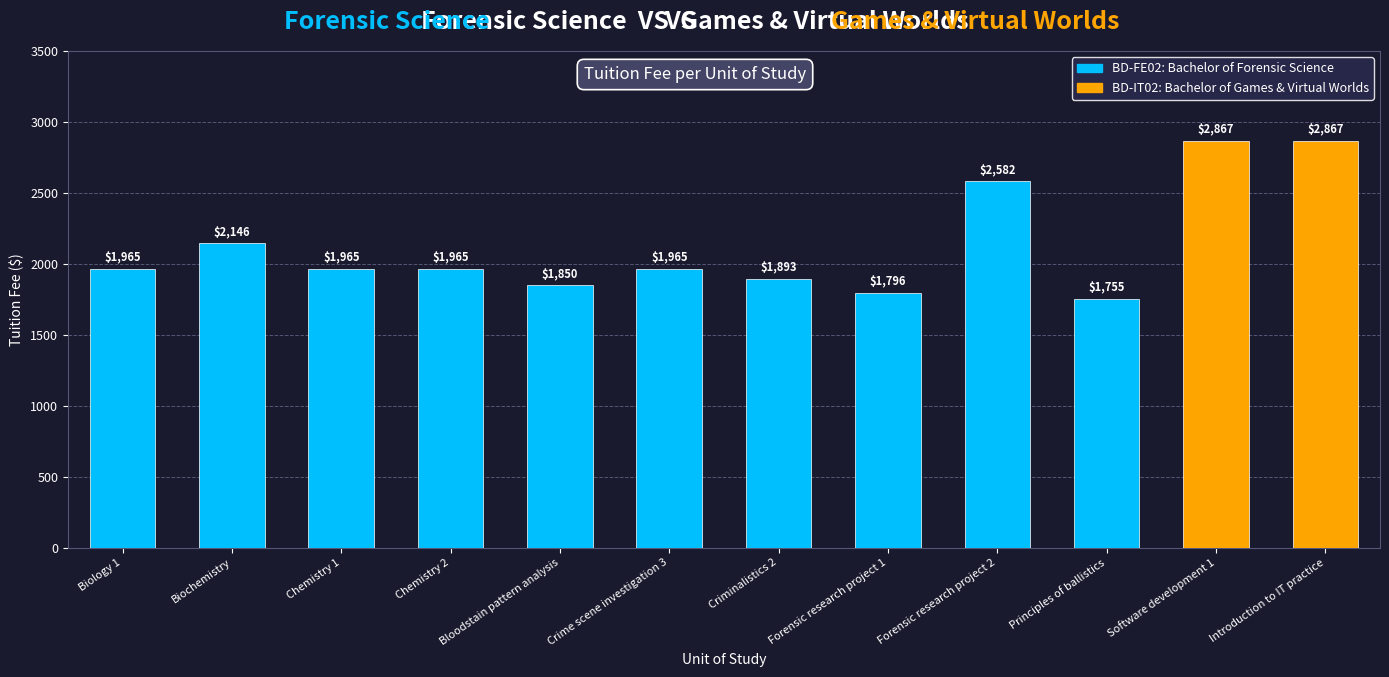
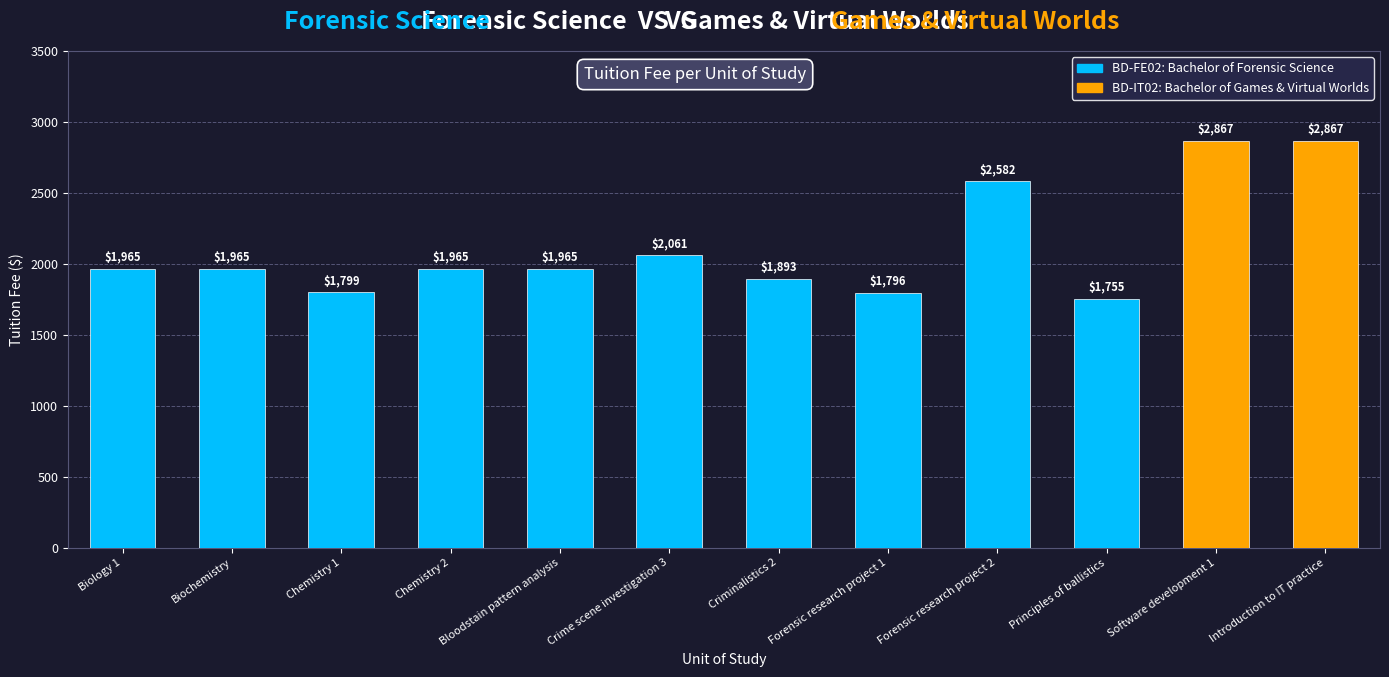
  {
    "Biology 1": "$1,965",
-   "Biochemistry": "$2,146",
-   "Chemistry 1": "$1,965",
+   "Biochemistry": "$1,965",
+   "Chemistry 1": "$1,799",
    "Chemistry 2": "$1,965",
-   "Bloodstain pattern analysis": "$1,850",
-   "Crime scene investigation 3": "$1,965",
+   "Bloodstain pattern analysis": "$1,965",
+   "Crime scene investigation 3": "$2,061",
    "Criminalistics 2": "$1,893",
    "Forensic research project 1": "$1,796",
    "Forensic research project 2": "$2,582",
    "Principles of ballistics": "$1,755",
    "Software development 1": "$2,867",
    "Introduction to IT practice": "$2,867"
  }
